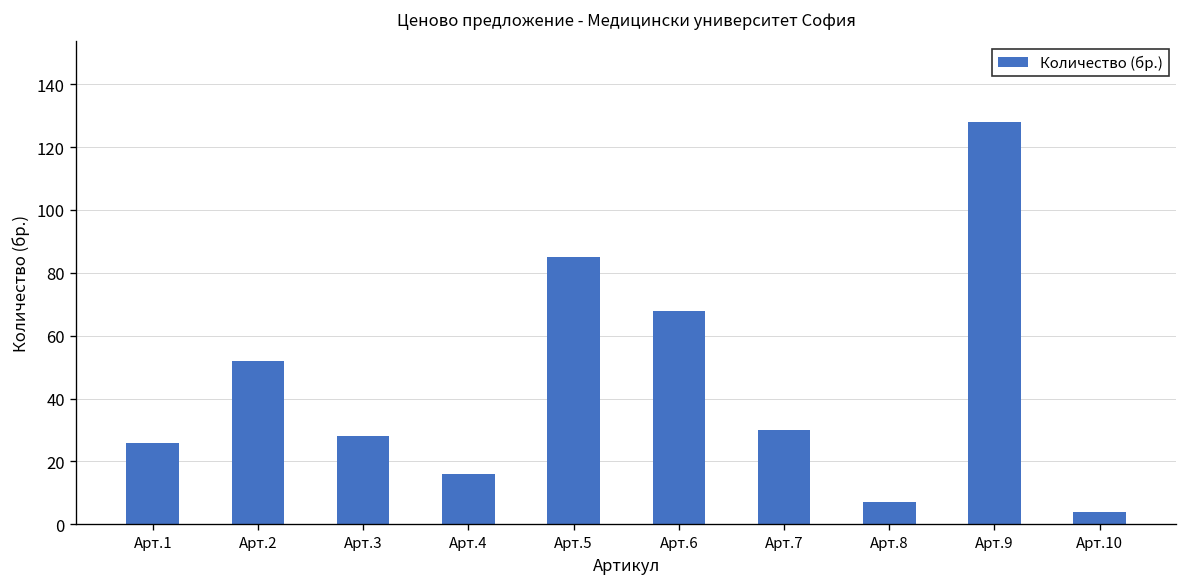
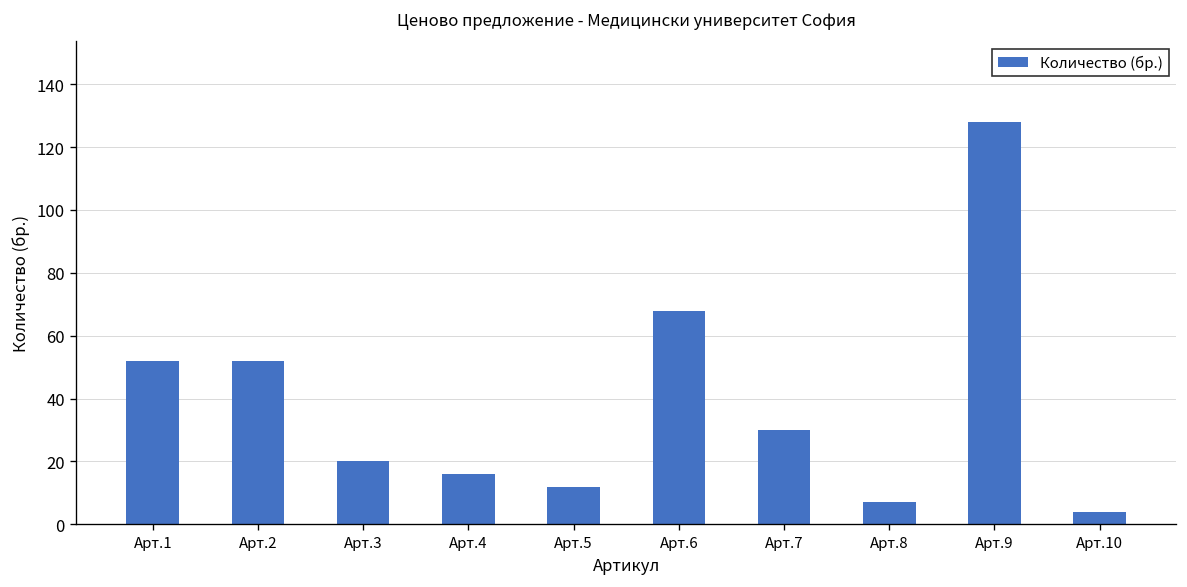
  {
-   "Арт.1": 26,
+   "Арт.1": 52,
    "Арт.2": 52,
-   "Арт.3": 28,
+   "Арт.3": 20,
    "Арт.4": 16,
-   "Арт.5": 85,
+   "Арт.5": 12,
    "Арт.6": 68,
    "Арт.7": 30,
    "Арт.8": 7,
    "Арт.9": 128,
    "Арт.10": 4
  }
